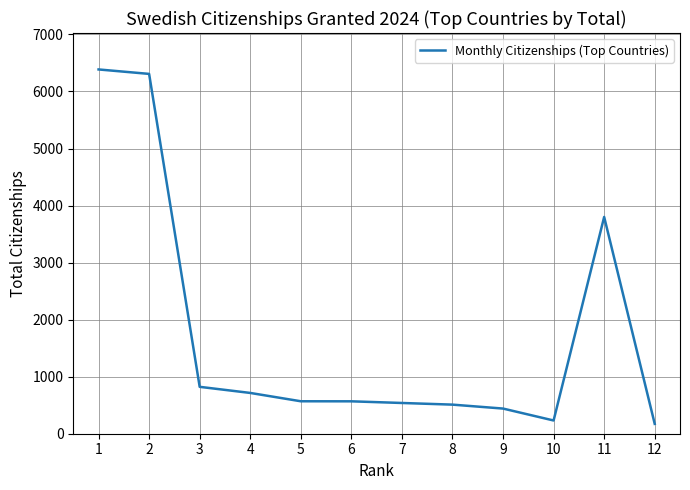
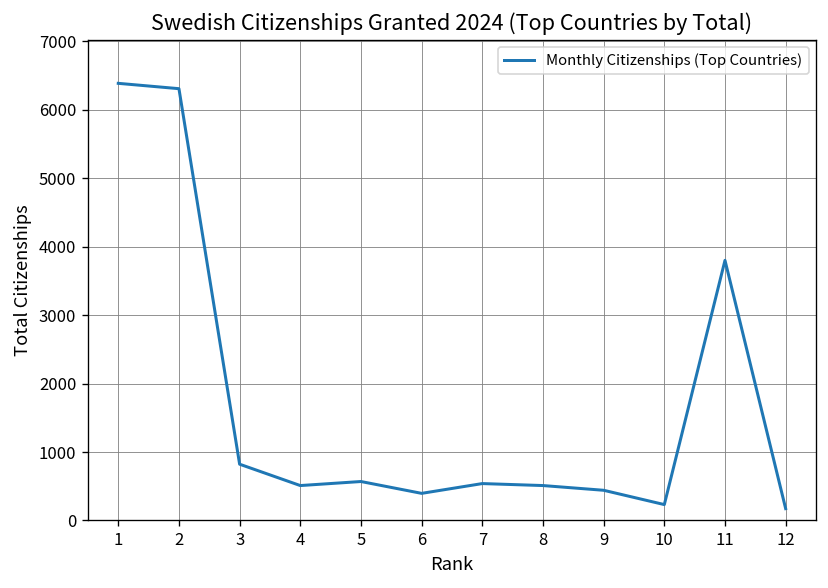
  {
    "1": 6400,
    "2": 6300,
    "3": 800,
-   "4": 700,
+   "4": 500,
    "5": 600,
-   "6": 600,
+   "6": 400,
    "7": 500,
    "8": 500,
    "9": 400,
    "10": 200,
    "11": 3800,
    "12": 200
  }
